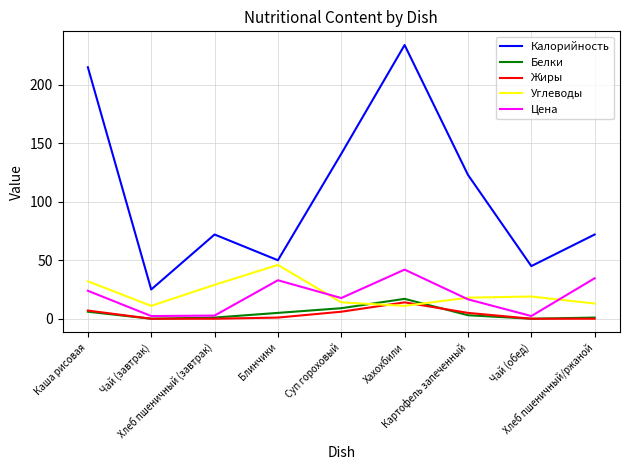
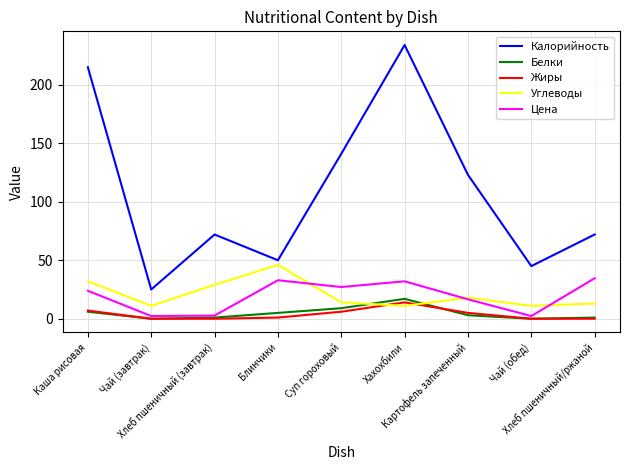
  {
    "Калорийность": {
      "Каша рисовая": 215,
      "Чай (завтрак)": 25,
      "Хлеб пшеничный (завтрак)": 72,
      "Блинчики": 50,
      "Суп гороховый": 141,
      "Хахохбили": 234,
      "Картофель запеченный": 123,
      "Чай (обед)": 45,
      "Хлеб пшеничный/ржаной": 72
    },
    "Белки": {
      "Блинчики": 5,
      "Суп гороховый": 9,
      "Хахохбили": 17
    },
    "Жиры": {
      "Блинчики": 1,
      "Суп гороховый": 6,
      "Хахохбили": 14
    },
    "Углеводы": {
      "Каша рисовая": 32,
      "Чай (завтрак)": 11,
      "Хлеб пшеничный (завтрак)": 29,
      "Блинчики": 46,
      "Суп гороховый": 14,
      "Хахохбили": 11,
-     "Чай (обед)": 19,
+     "Чай (обед)": 11,
      "Хлеб пшеничный/ржаной": 13
    },
    "Цена": {
      "Каша рисовая": 24,
      "Чай (завтрак)": 2,
      "Блинчики": 33,
-     "Суп гороховый": 18,
-     "Хахохбили": 42,
+     "Суп гороховый": 27,
+     "Хахохбили": 32,
      "Чай (обед)": 2,
      "Хлеб пшеничный/ржаной": 35
    }
  }
